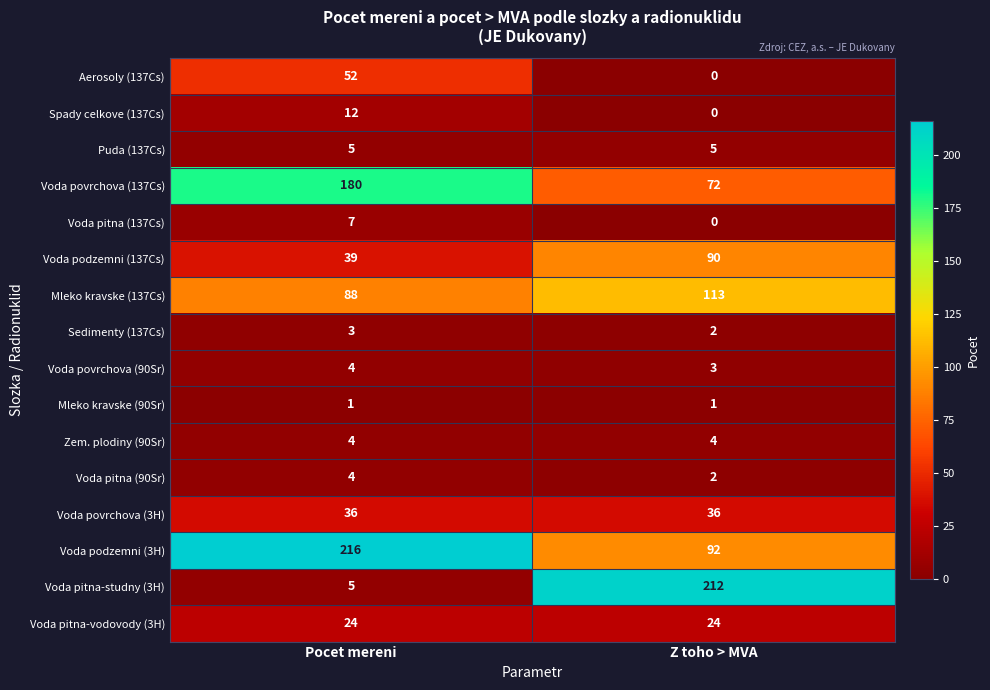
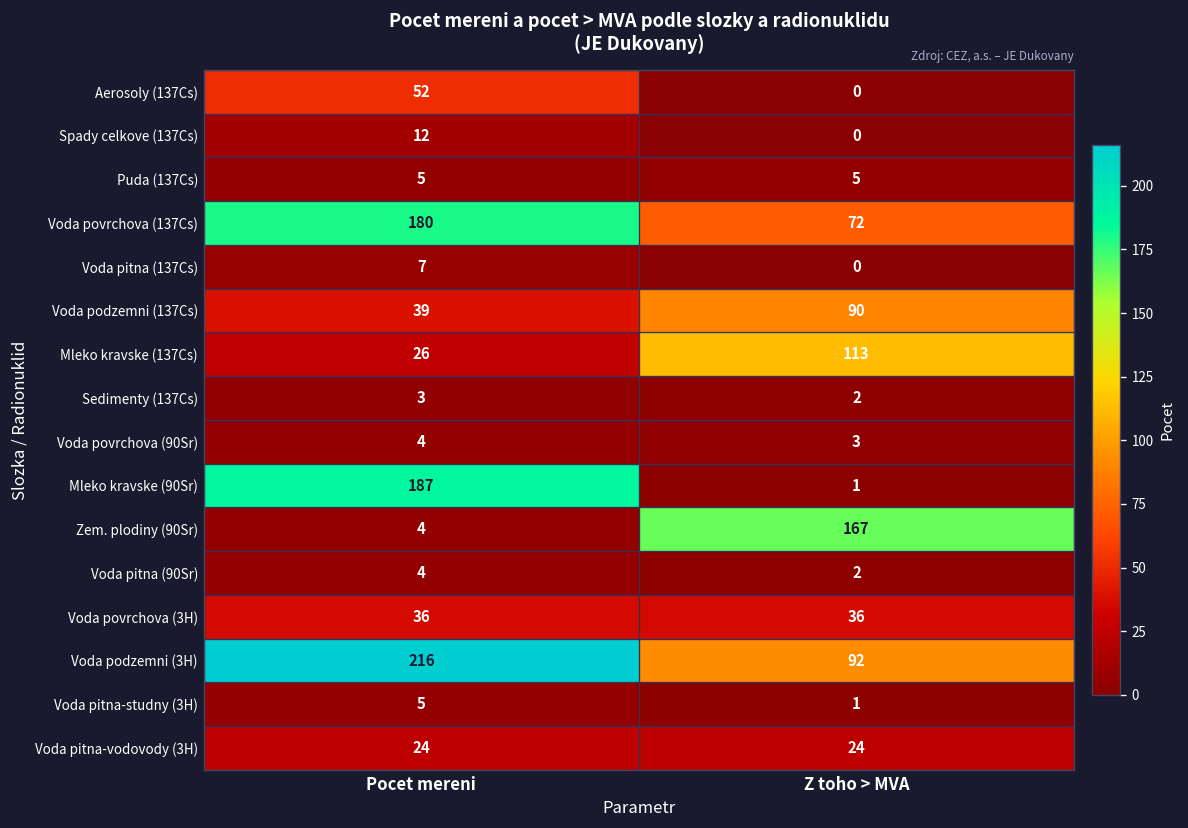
  {
    "Aerosoly (137Cs)": {
      "Pocet mereni": 52,
      "Z toho > MVA": 0
    },
    "Spady celkove (137Cs)": {
      "Pocet mereni": 12,
      "Z toho > MVA": 0
    },
    "Puda (137Cs)": {
      "Pocet mereni": 5,
      "Z toho > MVA": 5
    },
    "Voda povrchova (137Cs)": {
      "Pocet mereni": 180,
      "Z toho > MVA": 72
    },
    "Voda pitna (137Cs)": {
      "Pocet mereni": 7,
      "Z toho > MVA": 0
    },
    "Voda podzemni (137Cs)": {
      "Pocet mereni": 39,
      "Z toho > MVA": 90
    },
    "Mleko kravske (137Cs)": {
-     "Pocet mereni": 88,
+     "Pocet mereni": 26,
      "Z toho > MVA": 113
    },
    "Sedimenty (137Cs)": {
      "Pocet mereni": 3,
      "Z toho > MVA": 2
    },
    "Voda povrchova (90Sr)": {
      "Pocet mereni": 4,
      "Z toho > MVA": 3
    },
    "Mleko kravske (90Sr)": {
-     "Pocet mereni": 1,
+     "Pocet mereni": 187,
      "Z toho > MVA": 1
    },
    "Zem. plodiny (90Sr)": {
      "Pocet mereni": 4,
-     "Z toho > MVA": 4
+     "Z toho > MVA": 167
    },
    "Voda pitna (90Sr)": {
      "Pocet mereni": 4,
      "Z toho > MVA": 2
    },
    "Voda povrchova (3H)": {
      "Pocet mereni": 36,
      "Z toho > MVA": 36
    },
    "Voda podzemni (3H)": {
      "Pocet mereni": 216,
      "Z toho > MVA": 92
    },
    "Voda pitna-studny (3H)": {
      "Pocet mereni": 5,
-     "Z toho > MVA": 212
+     "Z toho > MVA": 1
    },
    "Voda pitna-vodovody (3H)": {
      "Pocet mereni": 24,
      "Z toho > MVA": 24
    }
  }
